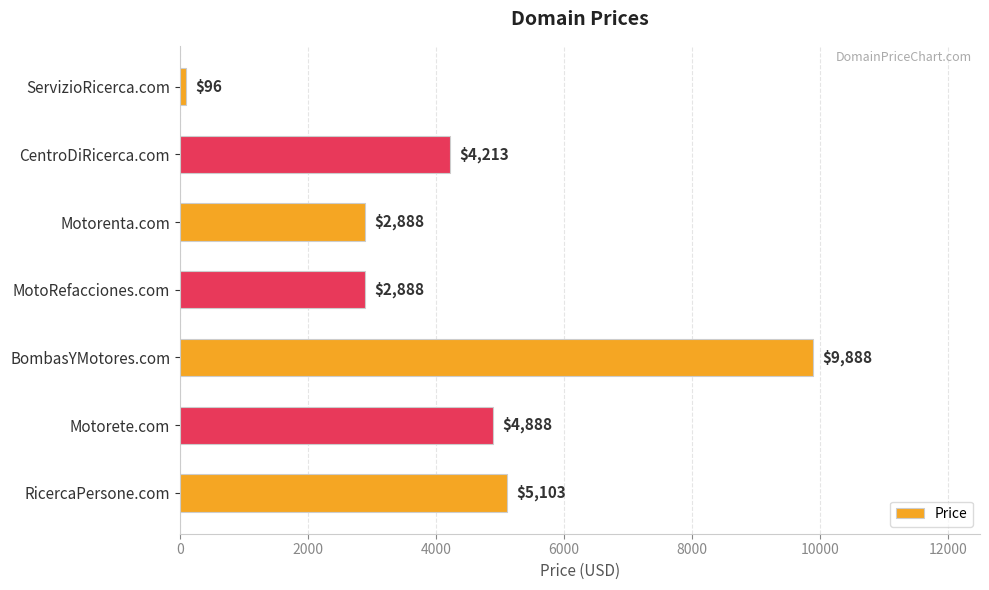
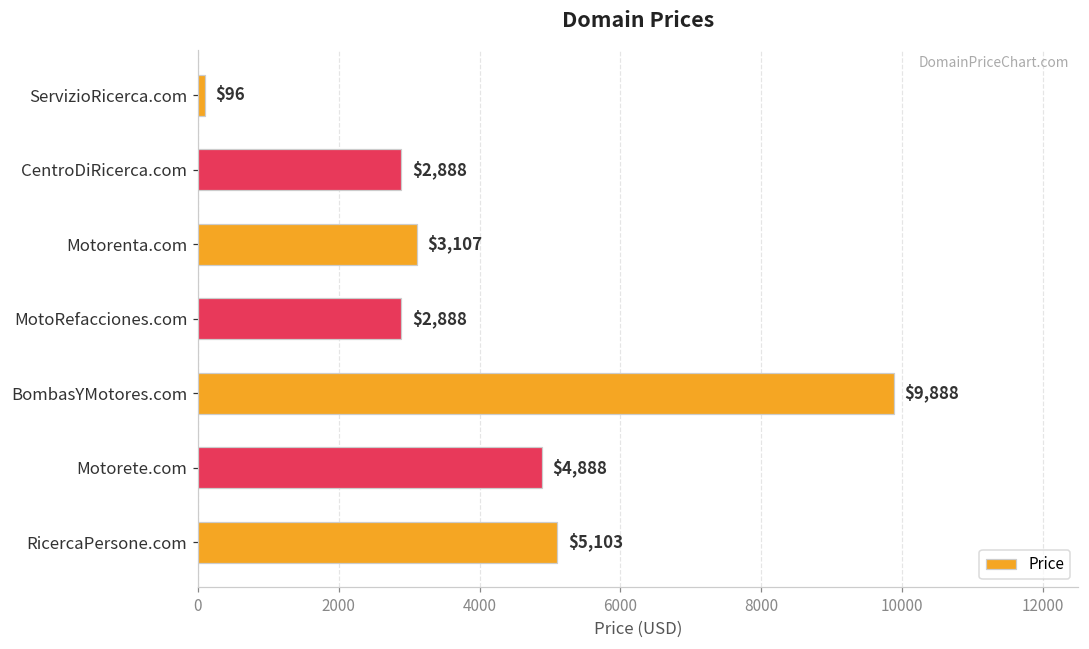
  {
    "ServizioRicerca.com": "$96",
-   "CentroDiRicerca.com": "$4,213",
-   "Motorenta.com": "$2,888",
+   "CentroDiRicerca.com": "$2,888",
+   "Motorenta.com": "$3,107",
    "MotoRefacciones.com": "$2,888",
    "BombasYMotores.com": "$9,888",
    "Motorete.com": "$4,888",
    "RicercaPersone.com": "$5,103"
  }
